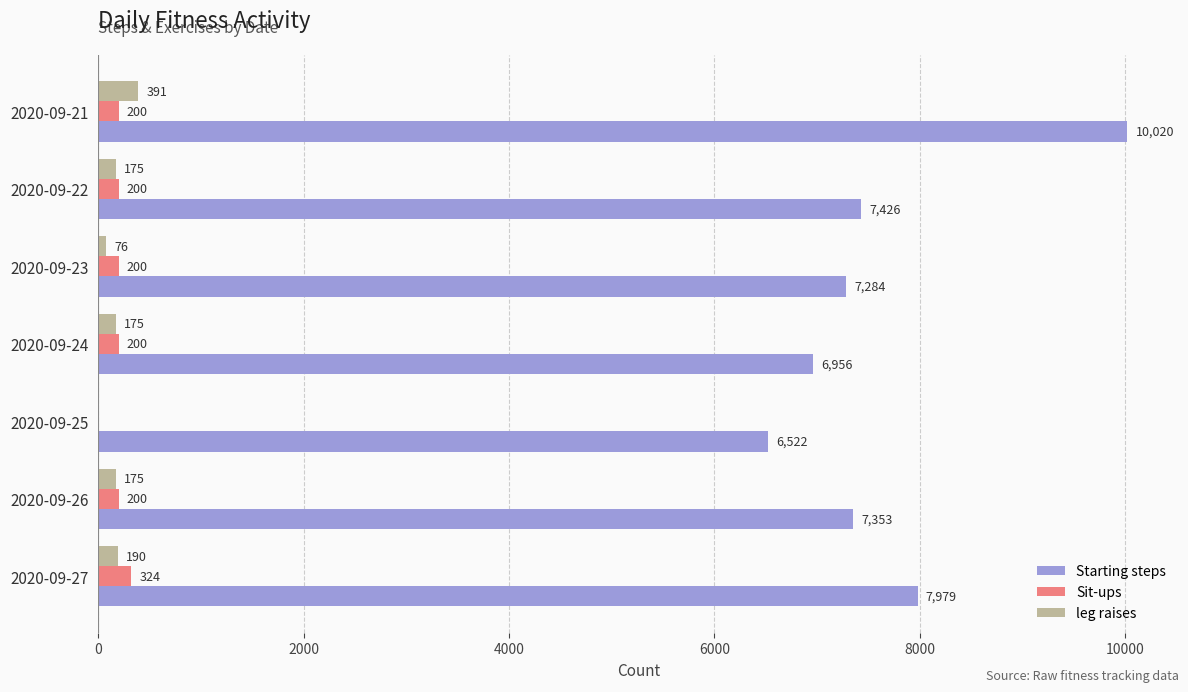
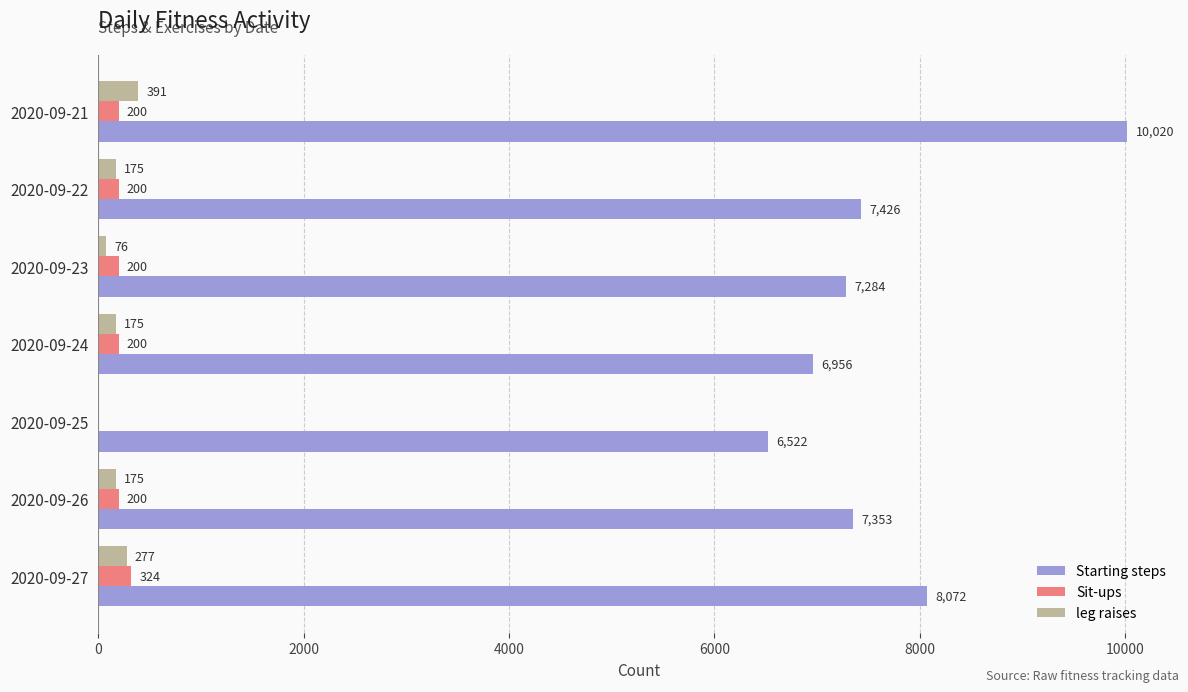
  {
    "Starting steps": {
      "2020-09-21": "10,020",
      "2020-09-22": "7,426",
      "2020-09-23": "7,284",
      "2020-09-24": "6,956",
      "2020-09-25": "6,522",
      "2020-09-26": "7,353",
-     "2020-09-27": "7,979"
+     "2020-09-27": "8,072"
    },
    "Sit-ups": {
      "2020-09-21": "200",
      "2020-09-22": "200",
      "2020-09-23": "200",
      "2020-09-24": "200",
      "2020-09-26": "200",
      "2020-09-27": "324"
    },
    "leg raises": {
      "2020-09-21": "391",
      "2020-09-22": "175",
      "2020-09-23": "76",
      "2020-09-24": "175",
      "2020-09-26": "175",
-     "2020-09-27": "190"
+     "2020-09-27": "277"
    }
  }
